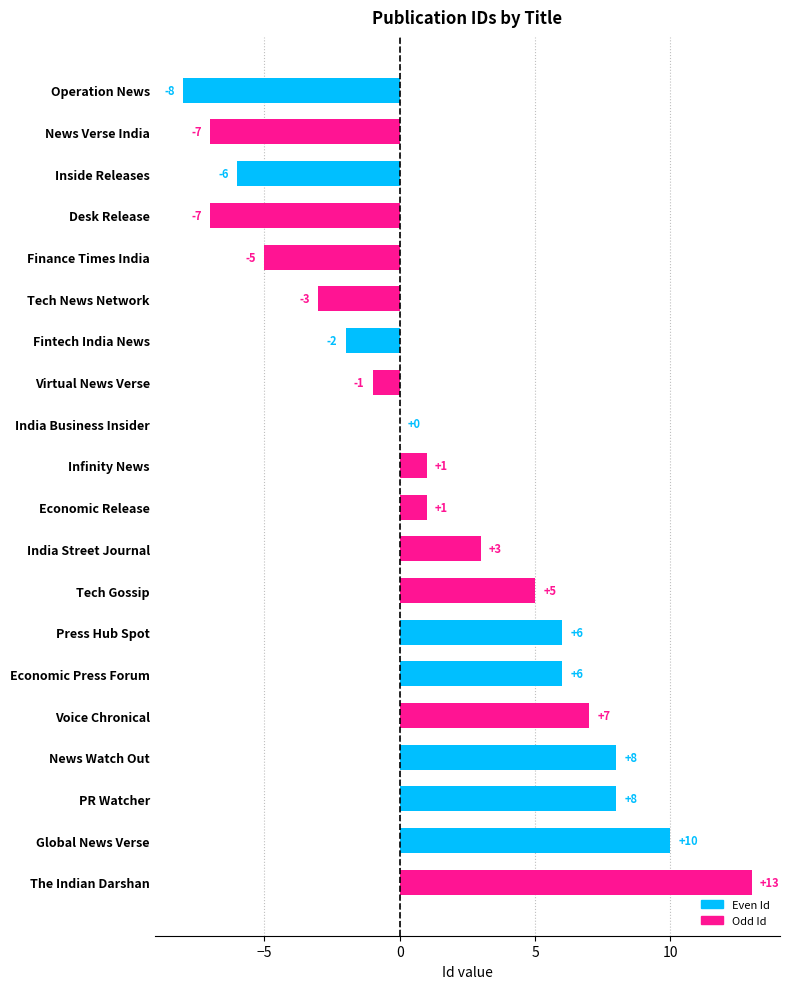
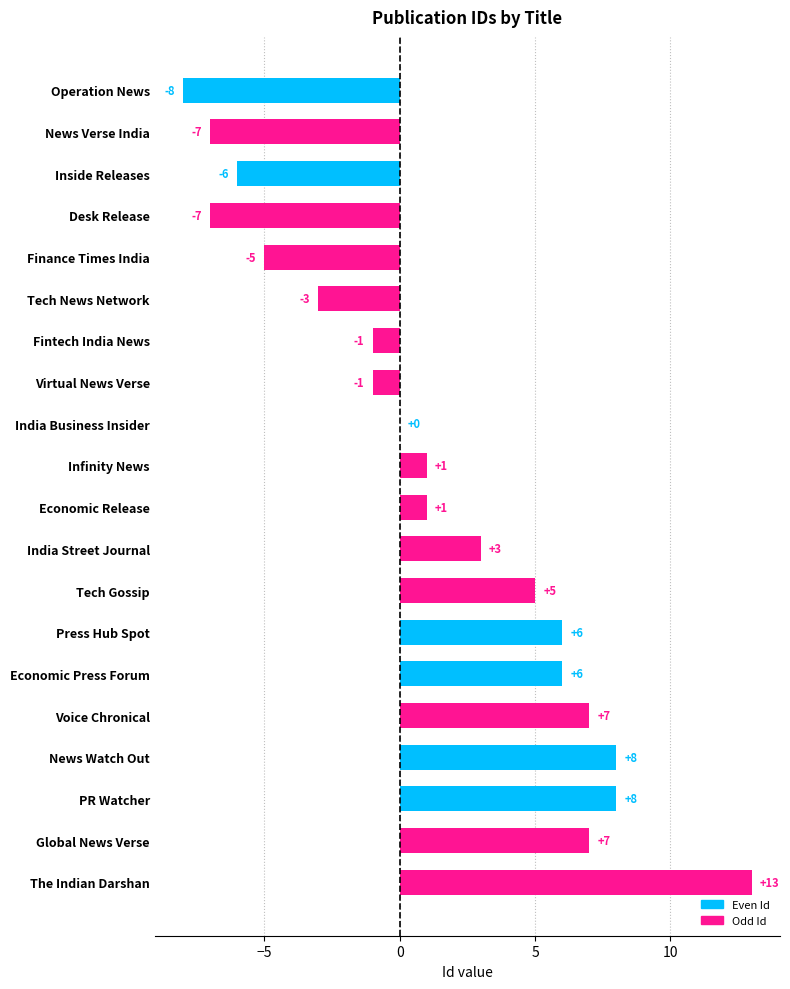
  {
    "Operation News": "-8",
    "News Verse India": "-7",
    "Inside Releases": "-6",
    "Desk Release": "-7",
    "Finance Times India": "-5",
    "Tech News Network": "-3",
-   "Fintech India News": "-2",
+   "Fintech India News": "-1",
    "Virtual News Verse": "-1",
    "India Business Insider": "+0",
    "Infinity News": "+1",
    "Economic Release": "+1",
    "India Street Journal": "+3",
    "Tech Gossip": "+5",
    "Press Hub Spot": "+6",
    "Economic Press Forum": "+6",
    "Voice Chronical": "+7",
    "News Watch Out": "+8",
    "PR Watcher": "+8",
-   "Global News Verse": "+10",
+   "Global News Verse": "+7",
    "The Indian Darshan": "+13"
  }
